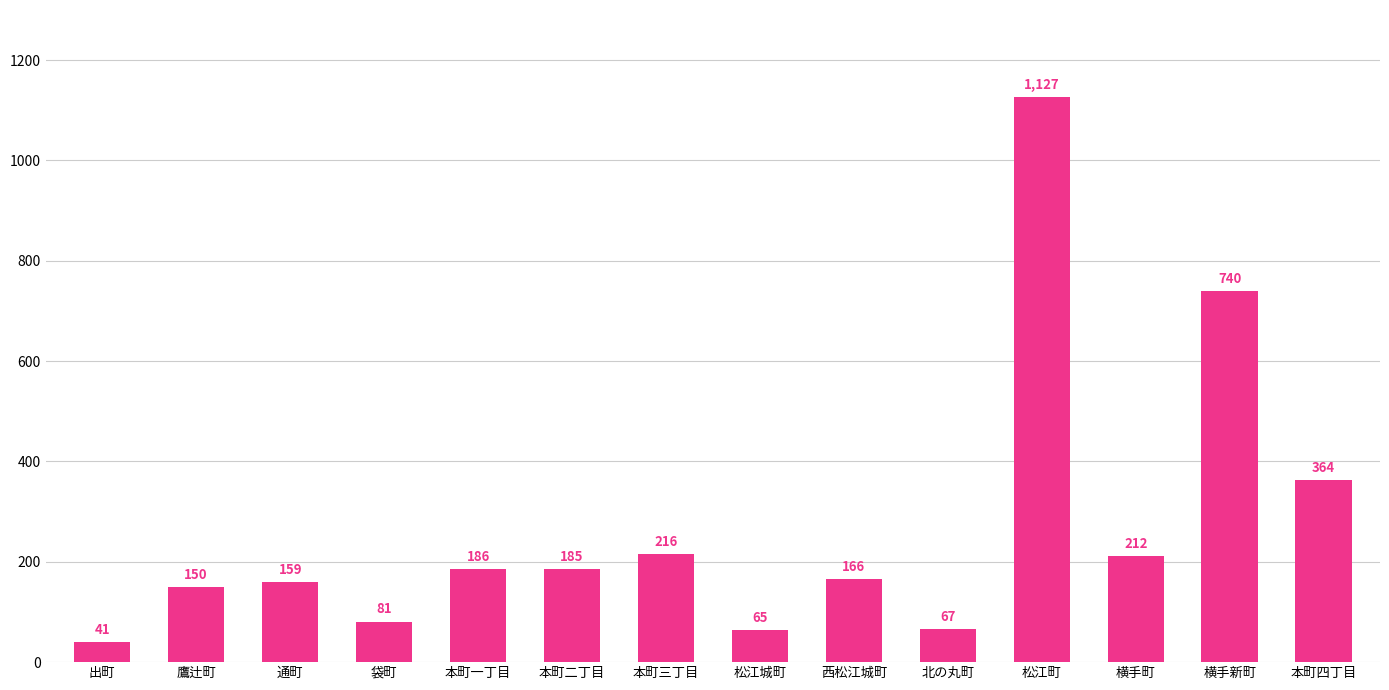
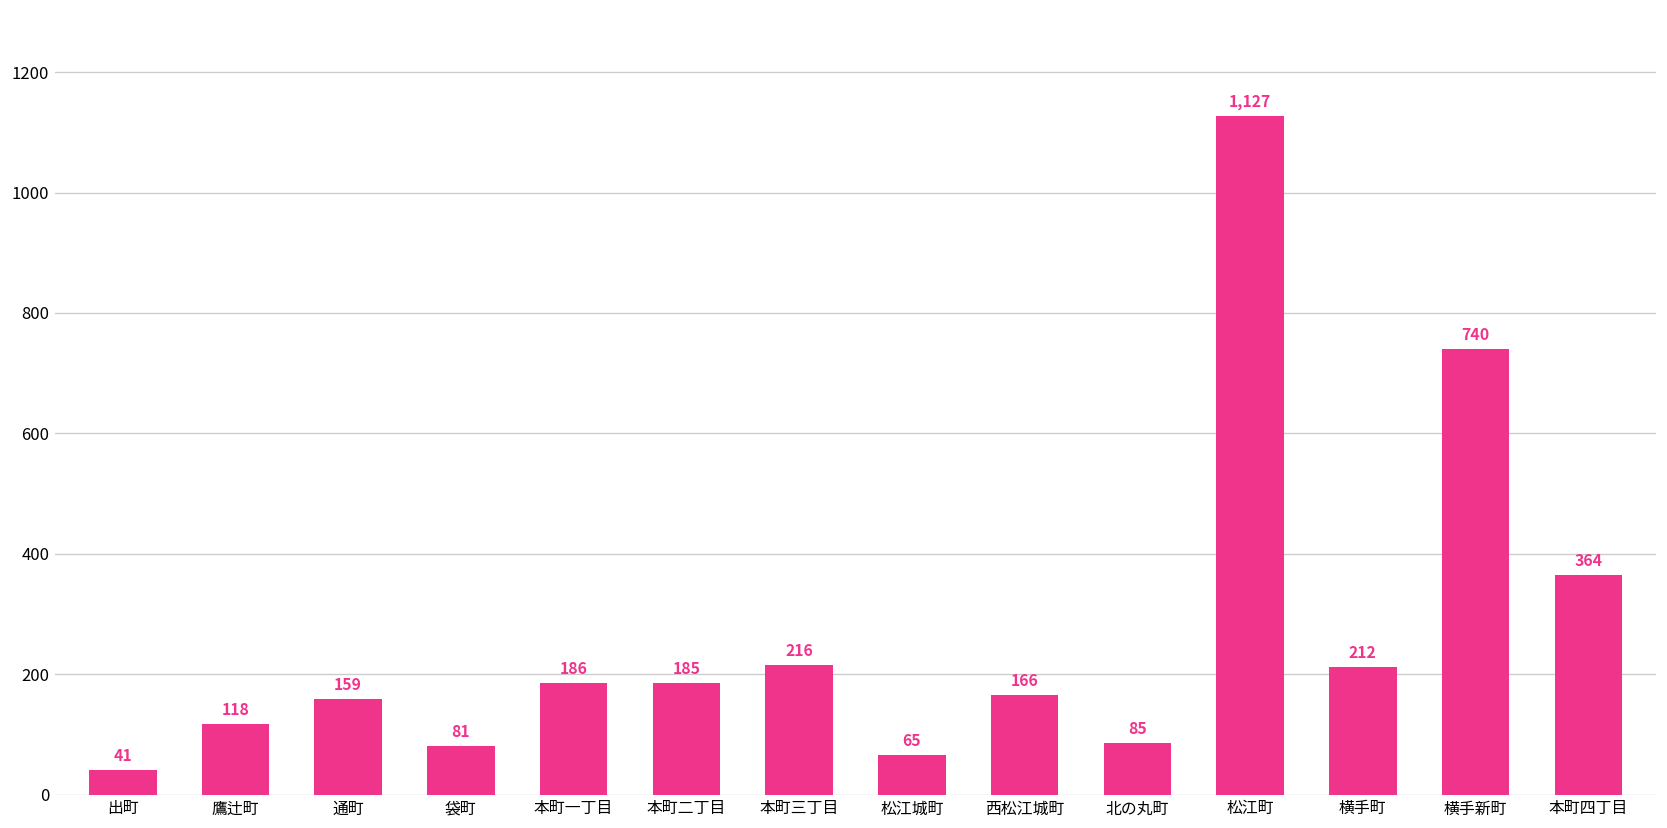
  {
    "出町": "41",
-   "鷹辻町": "150",
+   "鷹辻町": "118",
    "通町": "159",
    "袋町": "81",
    "本町一丁目": "186",
    "本町二丁目": "185",
    "本町三丁目": "216",
    "松江城町": "65",
    "西松江城町": "166",
-   "北の丸町": "67",
+   "北の丸町": "85",
    "松江町": "1,127",
    "横手町": "212",
    "横手新町": "740",
    "本町四丁目": "364"
  }
